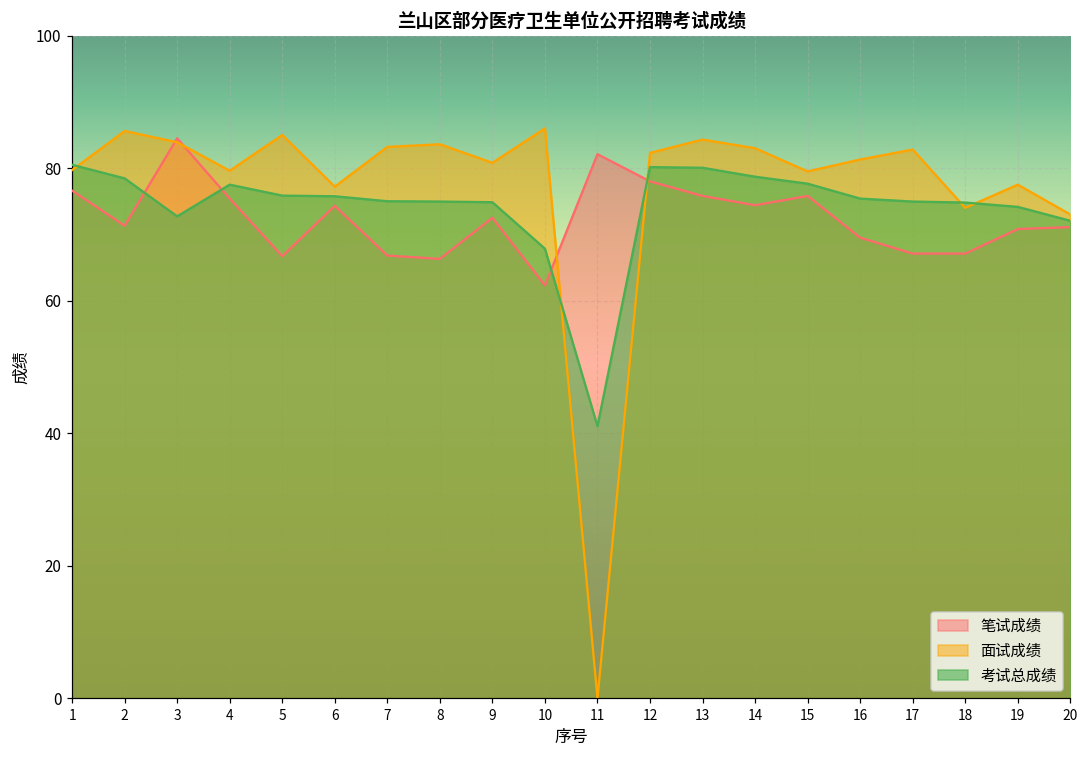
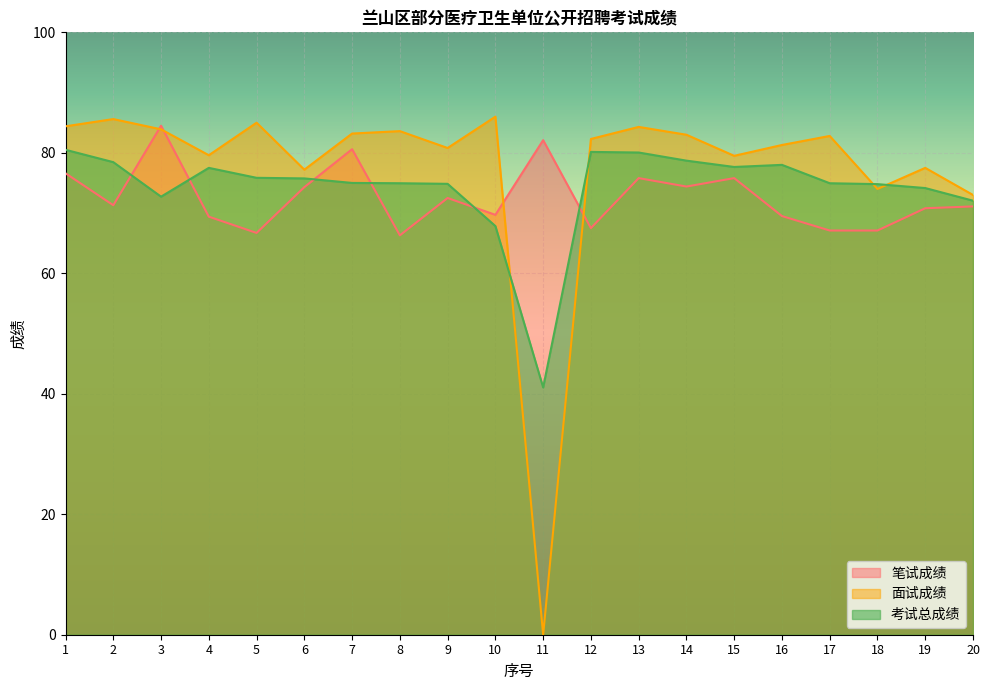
  {
    "笔试成绩": {
      "1": 77,
      "2": 71,
      "3": 85,
-     "4": 75,
+     "4": 69,
      "5": 67,
      "6": 74,
-     "7": 67,
+     "7": 81,
      "8": 66,
      "9": 73,
-     "10": 62,
+     "10": 70,
      "11": 82,
-     "12": 78,
+     "12": 68,
      "13": 76,
      "14": 74,
      "15": 76,
      "16": 70,
      "17": 67,
      "18": 67,
      "19": 71,
      "20": 71
    },
    "面试成绩": {
-     "1": 80,
+     "1": 84,
      "2": 86,
      "3": 84,
      "4": 80,
      "5": 85,
      "6": 77,
      "7": 83,
      "8": 84,
      "9": 81,
      "10": 86,
      "11": 0,
      "12": 82,
      "13": 84,
      "14": 83,
      "15": 80,
      "16": 81,
      "17": 83,
      "18": 74,
      "19": 78,
      "20": 73
    },
    "考试总成绩": {
      "1": 81,
      "2": 78,
      "3": 73,
      "4": 78,
      "5": 76,
      "6": 76,
      "7": 75,
      "8": 75,
      "9": 75,
      "10": 68,
      "11": 41,
      "12": 80,
      "13": 80,
      "14": 79,
      "15": 78,
-     "16": 75,
+     "16": 78,
      "17": 75,
      "18": 75,
      "19": 74,
      "20": 72
    }
  }
